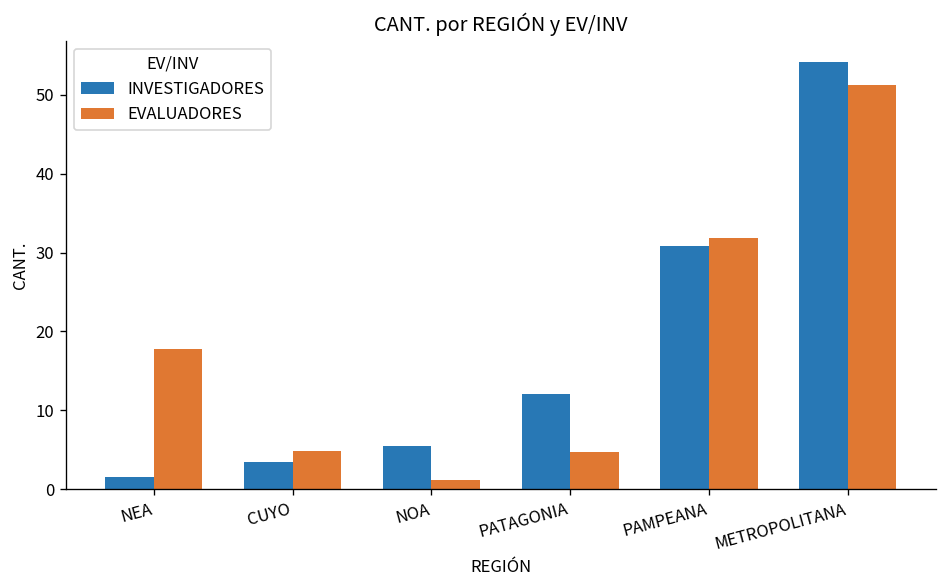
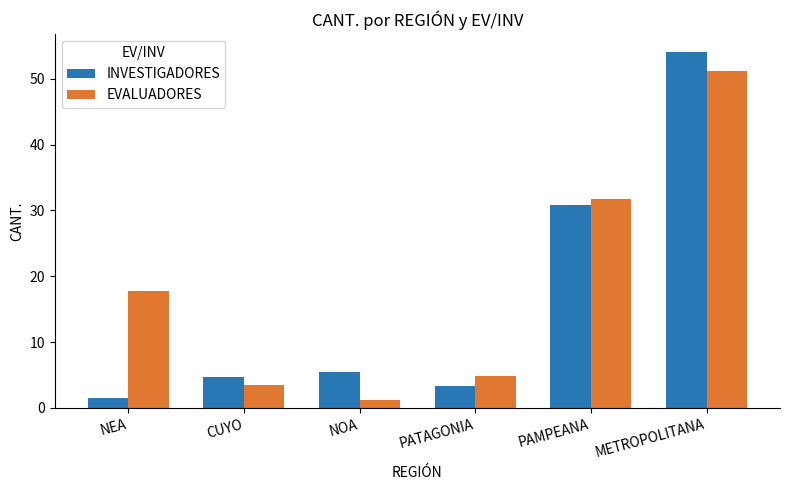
  {
    "INVESTIGADORES": {
      "NEA": 2,
-     "CUYO": 3,
+     "CUYO": 5,
      "NOA": 5,
-     "PATAGONIA": 12,
+     "PATAGONIA": 3,
      "PAMPEANA": 31,
      "METROPOLITANA": 54
    },
    "EVALUADORES": {
      "NEA": 18,
-     "CUYO": 5,
+     "CUYO": 4,
      "NOA": 1,
      "PATAGONIA": 5,
      "PAMPEANA": 32,
      "METROPOLITANA": 51
    }
  }
